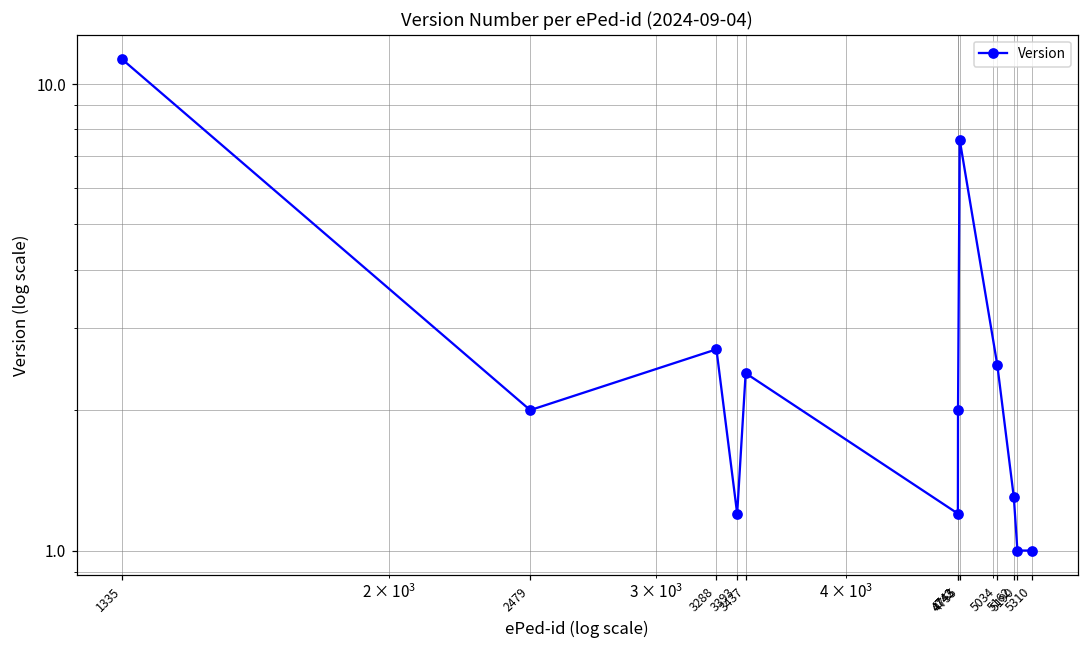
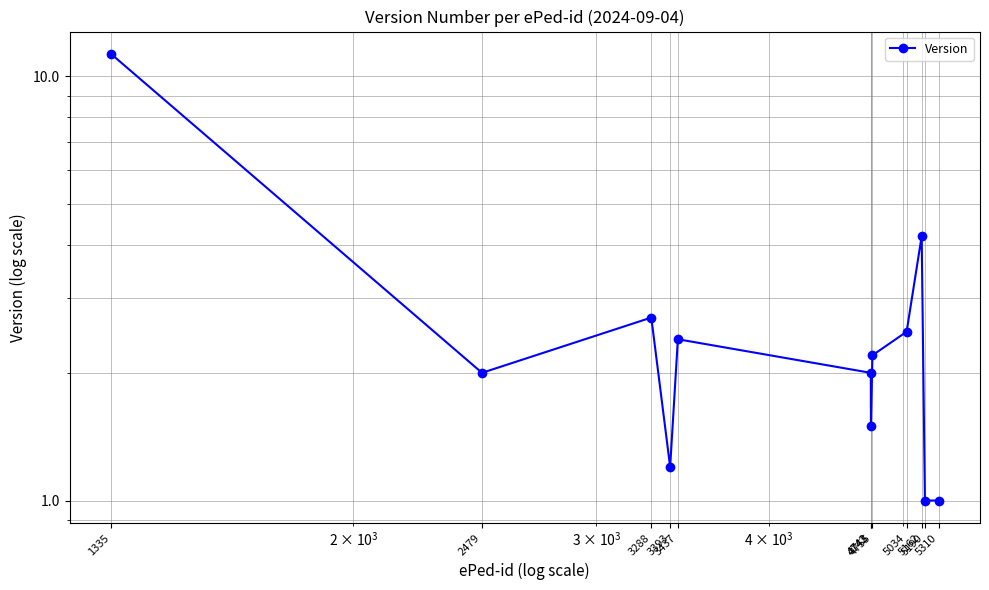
  {
    "1335": 11.3,
    "2479": 2.0,
    "3288": 2.7,
    "3393": 1.2,
    "3437": 2.4,
-   "4742": 1.2,
-   "4743": 2.0,
-   "4755": 7.6,
+   "4742": 2.0,
+   "4743": 1.5,
+   "4755": 2.2,
    "5034": 2.5,
-   "5162": 1.3,
+   "5162": 4.2,
    "5190": 1.0,
    "5310": 1.0
  }
